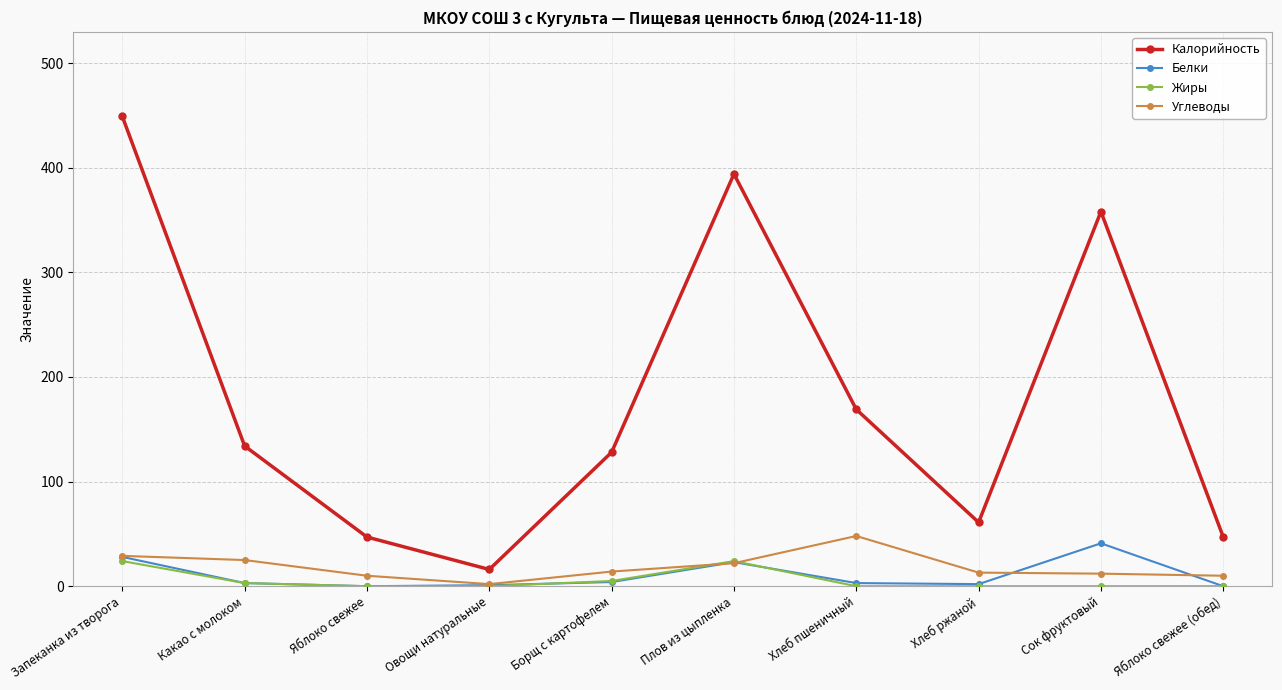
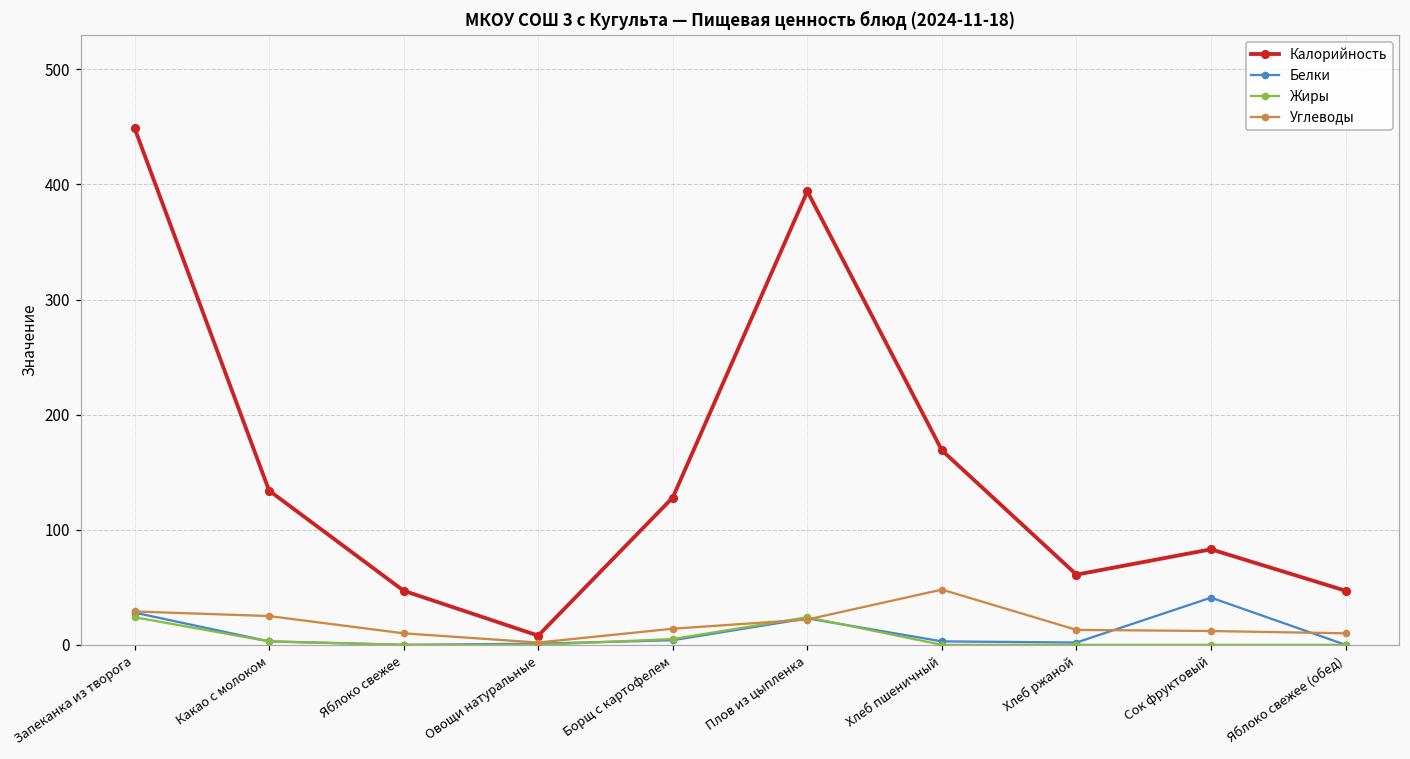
  {
    "Калорийность": {
      "Запеканка из творога": 449,
      "Какао с молоком": 134,
      "Яблоко свежее": 47,
-     "Овощи натуральные": 16,
+     "Овощи натуральные": 8,
      "Борщ с картофелем": 128,
      "Плов из цыпленка": 394,
      "Хлеб пшеничный": 169,
      "Хлеб ржаной": 61,
-     "Сок фруктовый": 358,
+     "Сок фруктовый": 83,
      "Яблоко свежее (обед)": 47
    },
    "Белки": {
      "Хлеб пшеничный": 3,
      "Сок фруктовый": 41
    },
    "Жиры": {
      "Запеканка из творога": 24,
      "Хлеб пшеничный": 0,
      "Сок фруктовый": 0
    },
    "Углеводы": {
      "Какао с молоком": 25,
      "Яблоко свежее": 10,
      "Борщ с картофелем": 14,
      "Хлеб пшеничный": 48,
      "Хлеб ржаной": 13,
      "Сок фруктовый": 12,
      "Яблоко свежее (обед)": 10
    }
  }
